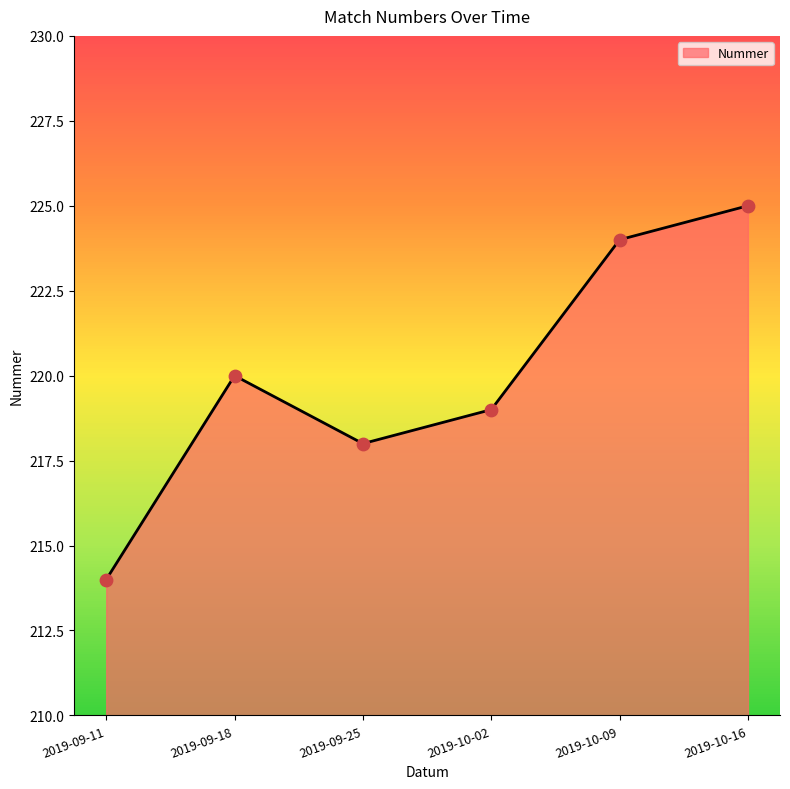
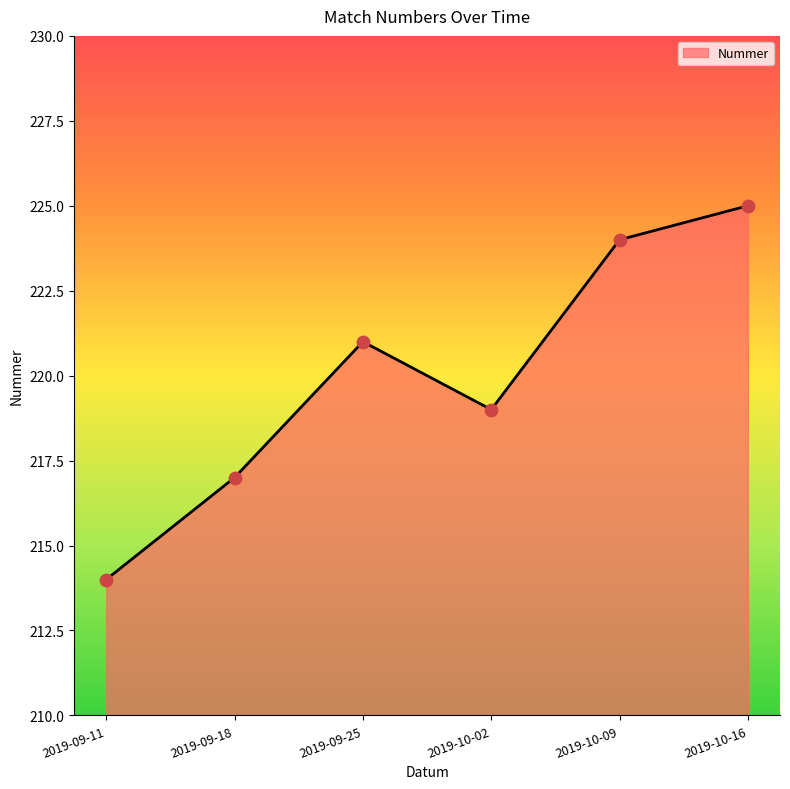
  {
    "2019-09-11": 214,
-   "2019-09-18": 220,
-   "2019-09-25": 218,
+   "2019-09-18": 217,
+   "2019-09-25": 221,
    "2019-10-02": 219,
    "2019-10-09": 224,
    "2019-10-16": 225
  }
